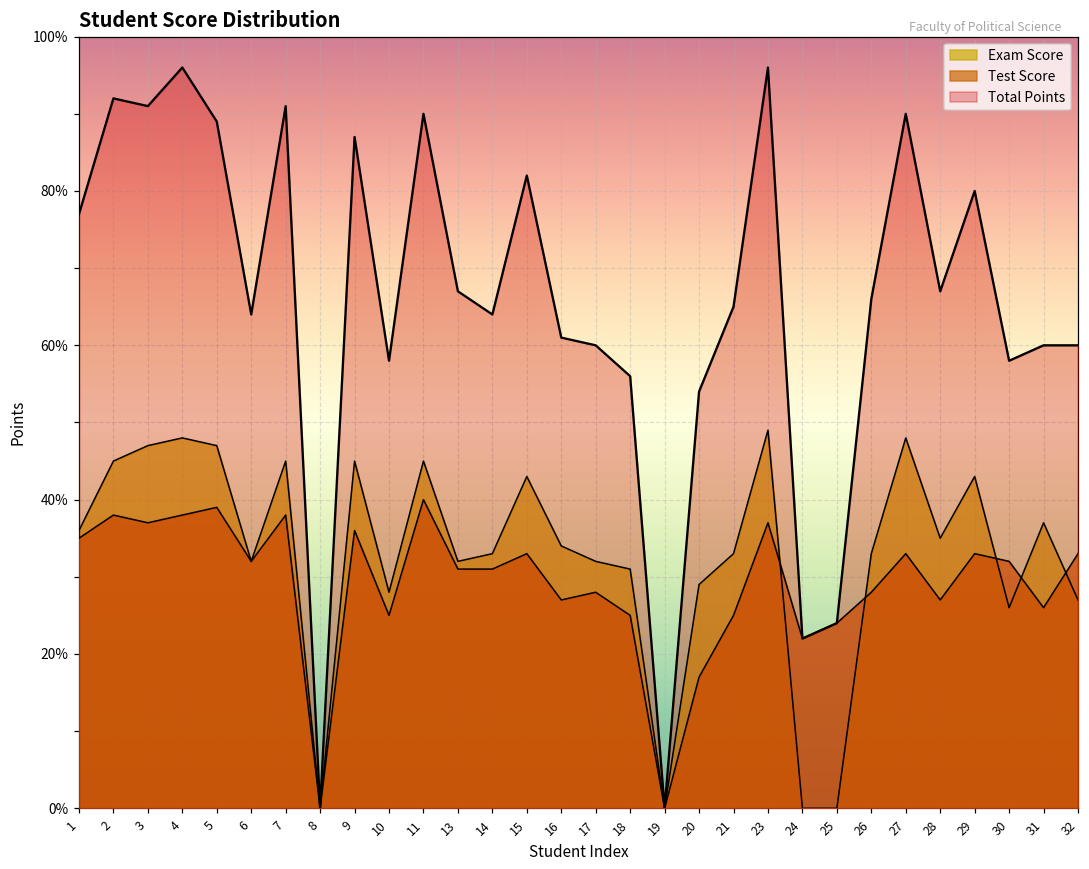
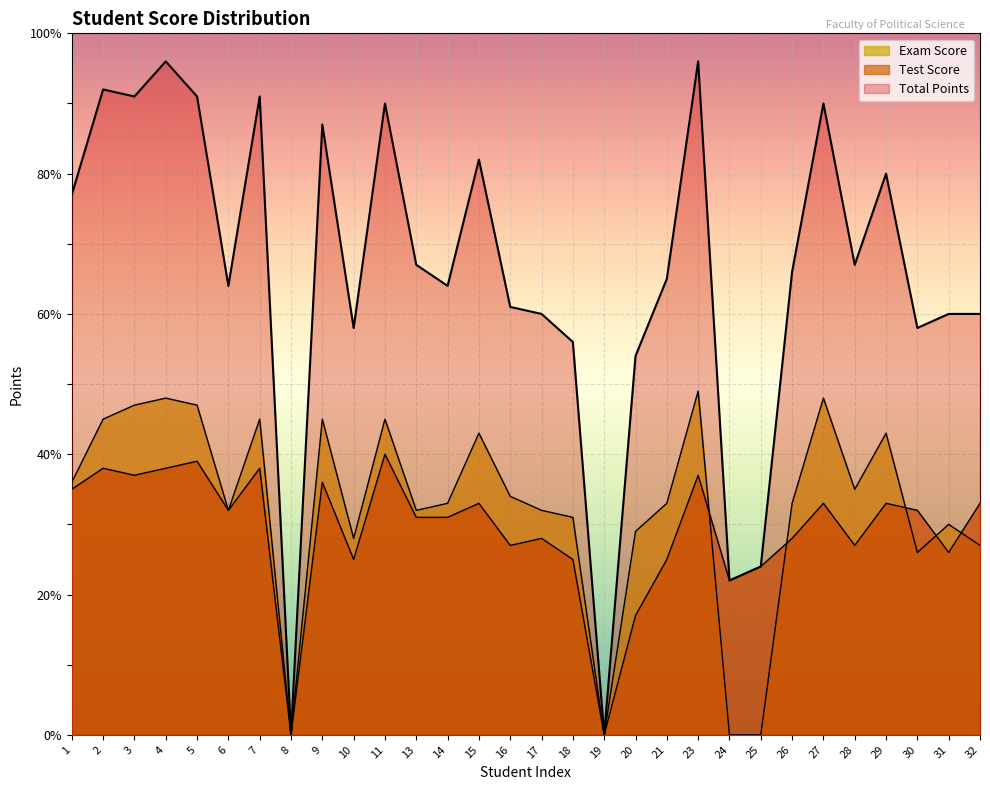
  {
    "Exam Score": {
      "1": "36%",
      "2": "45%",
      "3": "47%",
      "4": "48%",
      "5": "47%",
      "7": "45%",
      "9": "45%",
      "10": "28%",
      "11": "45%",
      "13": "32%",
      "14": "33%",
      "15": "43%",
      "16": "34%",
      "17": "32%",
      "18": "31%",
      "20": "29%",
      "21": "33%",
      "23": "49%",
      "24": "0%",
      "25": "0%",
      "26": "33%",
      "27": "48%",
      "28": "35%",
      "29": "43%",
      "30": "26%",
-     "31": "37%",
+     "31": "30%",
      "32": "27%"
    },
    "Test Score": {
      "1": "35%",
      "2": "38%",
      "3": "37%",
      "4": "38%",
      "5": "39%",
      "7": "38%",
      "9": "36%",
      "10": "25%",
      "11": "40%",
      "13": "31%",
      "14": "31%",
      "15": "33%",
      "16": "27%",
      "17": "28%",
      "18": "25%",
      "20": "17%",
      "21": "25%",
      "23": "37%",
      "26": "28%",
      "27": "33%",
      "28": "27%",
      "29": "33%",
      "30": "32%",
      "31": "26%",
      "32": "33%"
    },
    "Total Points": {
      "1": "77%",
      "2": "92%",
      "3": "91%",
      "4": "96%",
-     "5": "89%",
+     "5": "91%",
      "6": "64%",
      "7": "91%",
      "9": "87%",
      "10": "58%",
      "11": "90%",
      "13": "67%",
      "14": "64%",
      "15": "82%",
      "16": "61%",
      "17": "60%",
      "18": "56%",
      "20": "54%",
      "21": "65%",
      "23": "96%",
      "26": "66%",
      "27": "90%",
      "28": "67%",
      "29": "80%",
      "30": "58%",
      "31": "60%",
      "32": "60%"
    }
  }
